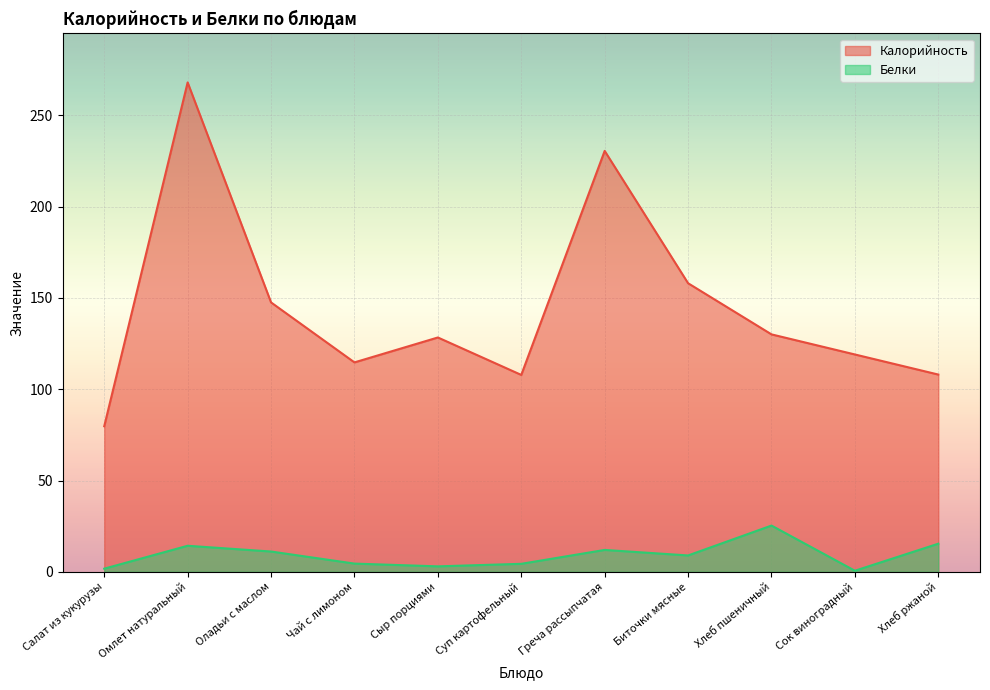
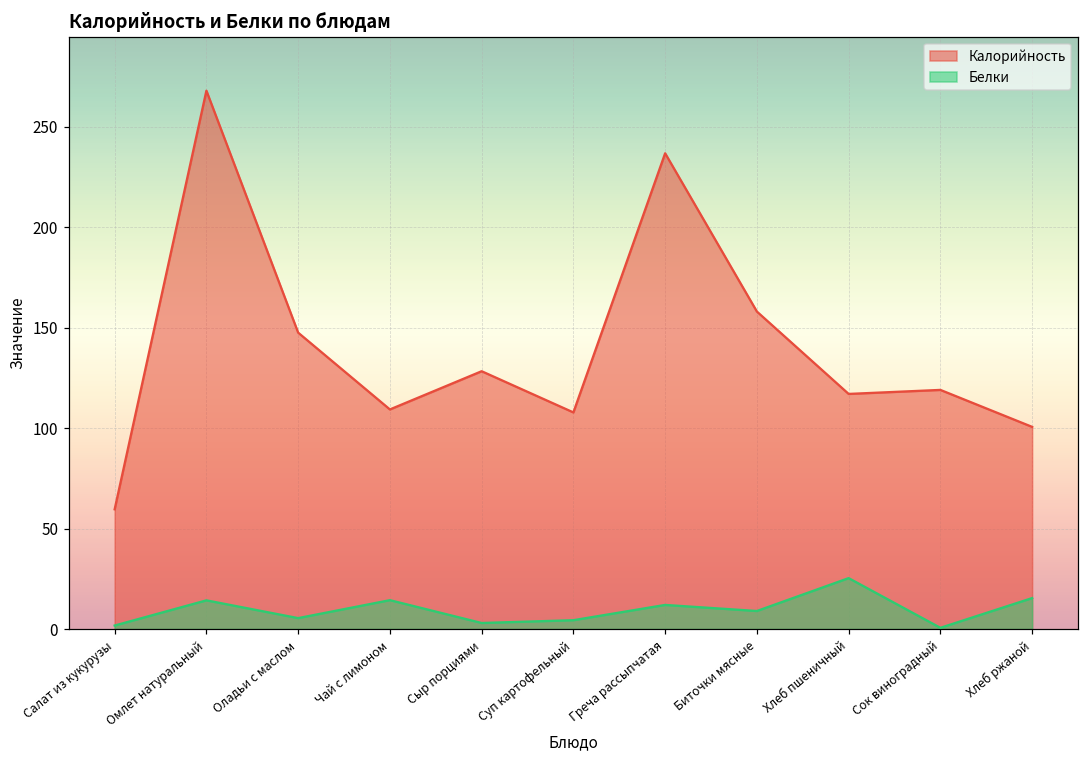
  {
    "Калорийность": {
-     "Салат из кукурузы": 80,
+     "Салат из кукурузы": 60,
      "Омлет натуральный": 268,
      "Оладьи с маслом": 148,
-     "Чай с лимоном": 115,
+     "Чай с лимоном": 109,
      "Сыр порциями": 128,
      "Суп картофельный": 108,
-     "Греча рассыпчатая": 230,
+     "Греча рассыпчатая": 237,
      "Биточки мясные": 158,
-     "Хлеб пшеничный": 130,
+     "Хлеб пшеничный": 117,
      "Сок виноградный": 119,
-     "Хлеб ржаной": 108
+     "Хлеб ржаной": 101
    },
    "Белки": {
      "Салат из кукурузы": 2,
      "Омлет натуральный": 14,
-     "Оладьи с маслом": 11,
-     "Чай с лимоном": 5,
+     "Оладьи с маслом": 5,
+     "Чай с лимоном": 14,
      "Сыр порциями": 3,
      "Суп картофельный": 4,
      "Греча рассыпчатая": 12,
      "Биточки мясные": 9,
      "Хлеб пшеничный": 25,
      "Сок виноградный": 1,
      "Хлеб ржаной": 15
    }
  }
